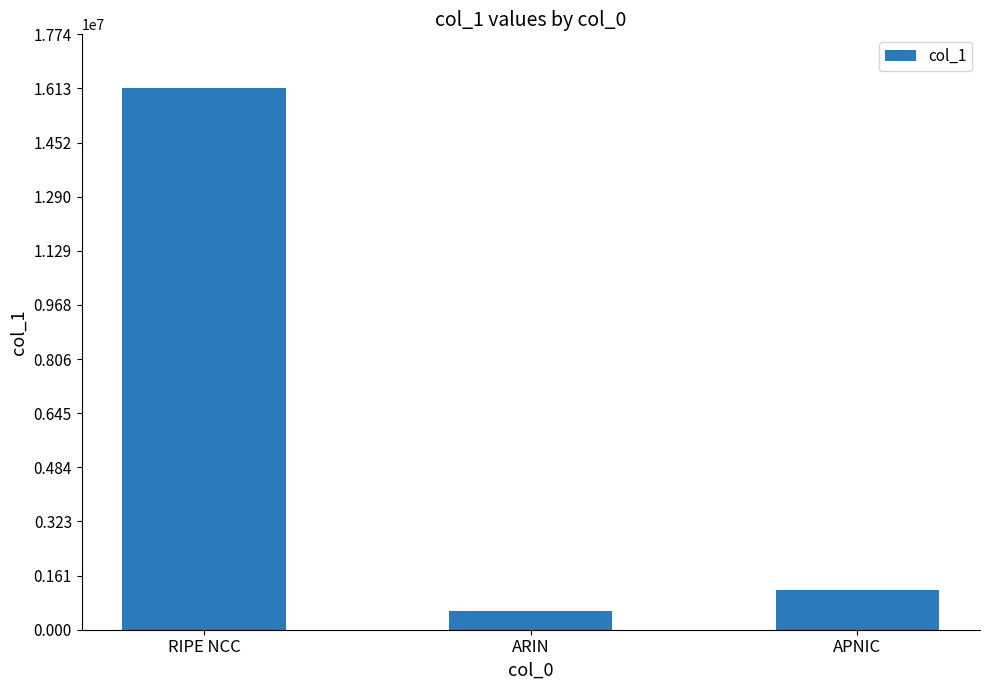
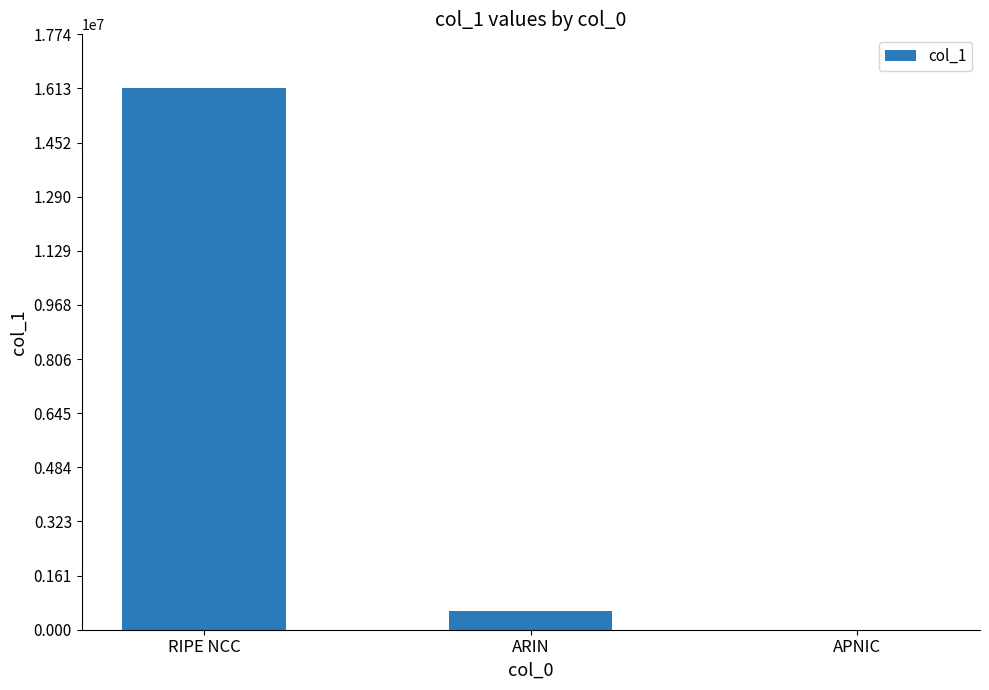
  {
    "RIPE NCC": 16100000,
    "ARIN": 600000,
-   "APNIC": 1200000
+   "APNIC": 0
  }
